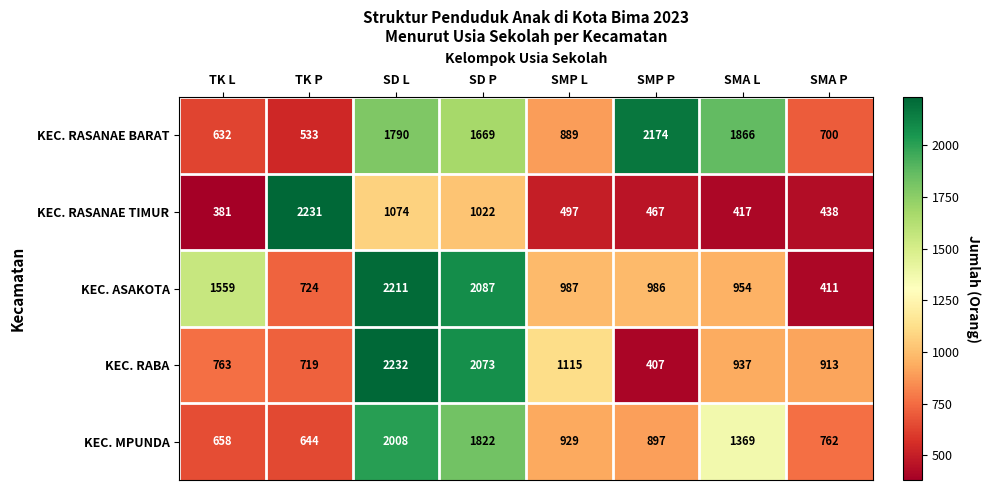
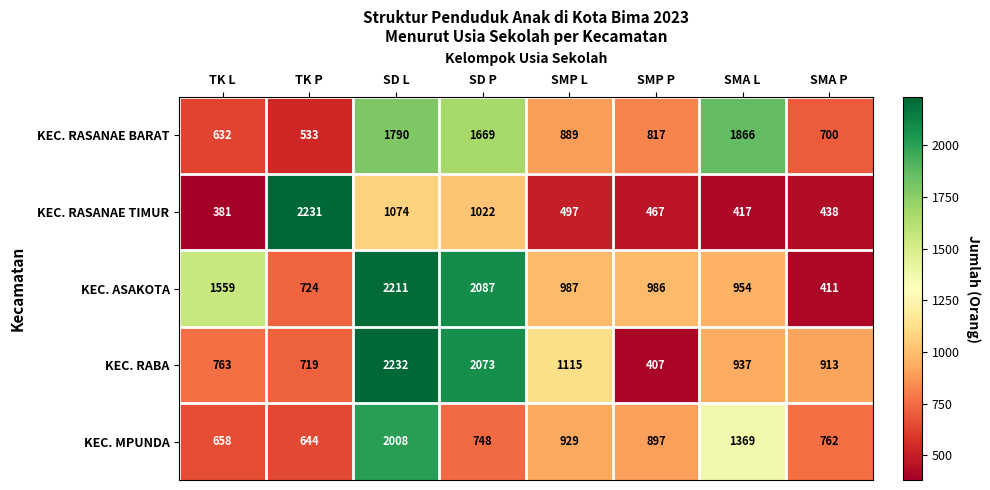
  {
    "KEC. RASANAE BARAT": {
      "TK L": 632,
      "TK P": 533,
      "SD L": 1790,
      "SD P": 1669,
      "SMP L": 889,
-     "SMP P": 2174,
+     "SMP P": 817,
      "SMA L": 1866,
      "SMA P": 700
    },
    "KEC. RASANAE TIMUR": {
      "TK L": 381,
      "TK P": 2231,
      "SD L": 1074,
      "SD P": 1022,
      "SMP L": 497,
      "SMP P": 467,
      "SMA L": 417,
      "SMA P": 438
    },
    "KEC. ASAKOTA": {
      "TK L": 1559,
      "TK P": 724,
      "SD L": 2211,
      "SD P": 2087,
      "SMP L": 987,
      "SMP P": 986,
      "SMA L": 954,
      "SMA P": 411
    },
    "KEC. RABA": {
      "TK L": 763,
      "TK P": 719,
      "SD L": 2232,
      "SD P": 2073,
      "SMP L": 1115,
      "SMP P": 407,
      "SMA L": 937,
      "SMA P": 913
    },
    "KEC. MPUNDA": {
      "TK L": 658,
      "TK P": 644,
      "SD L": 2008,
-     "SD P": 1822,
+     "SD P": 748,
      "SMP L": 929,
      "SMP P": 897,
      "SMA L": 1369,
      "SMA P": 762
    }
  }
